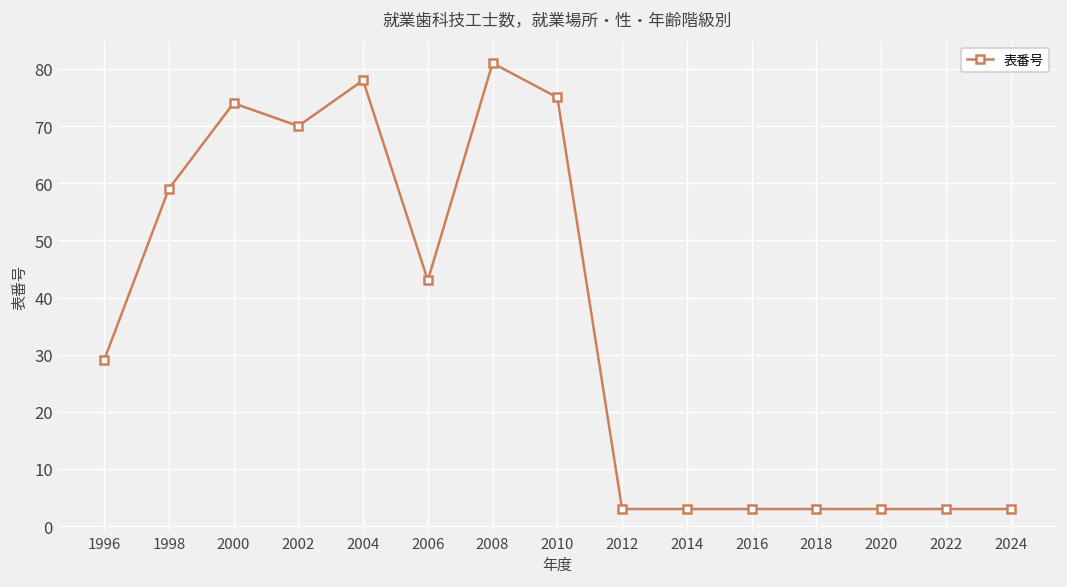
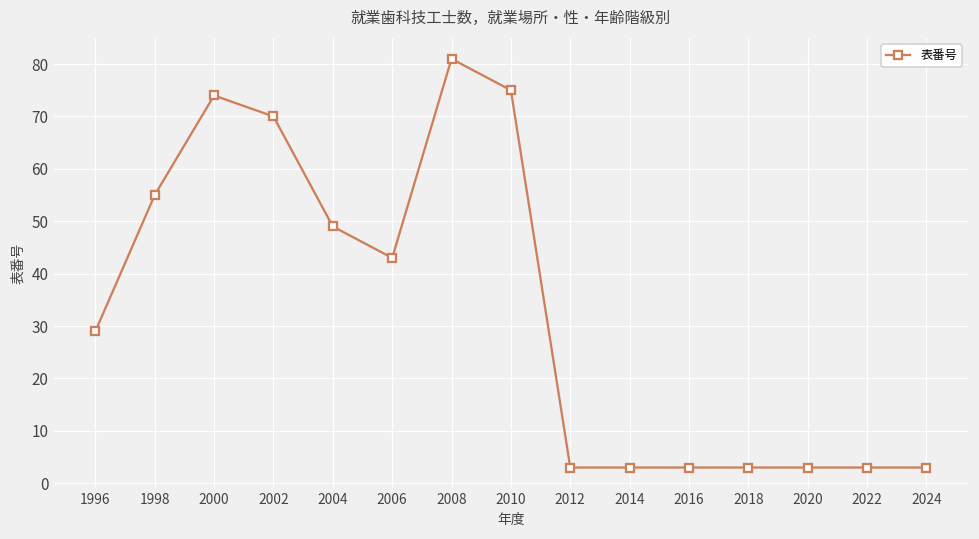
  {
    "1996": 29,
-   "1998": 59,
+   "1998": 55,
    "2000": 74,
    "2002": 70,
-   "2004": 78,
+   "2004": 49,
    "2006": 43,
    "2008": 81,
    "2010": 75,
    "2012": 3,
    "2014": 3,
    "2016": 3,
    "2018": 3,
    "2020": 3,
    "2022": 3,
    "2024": 3
  }
